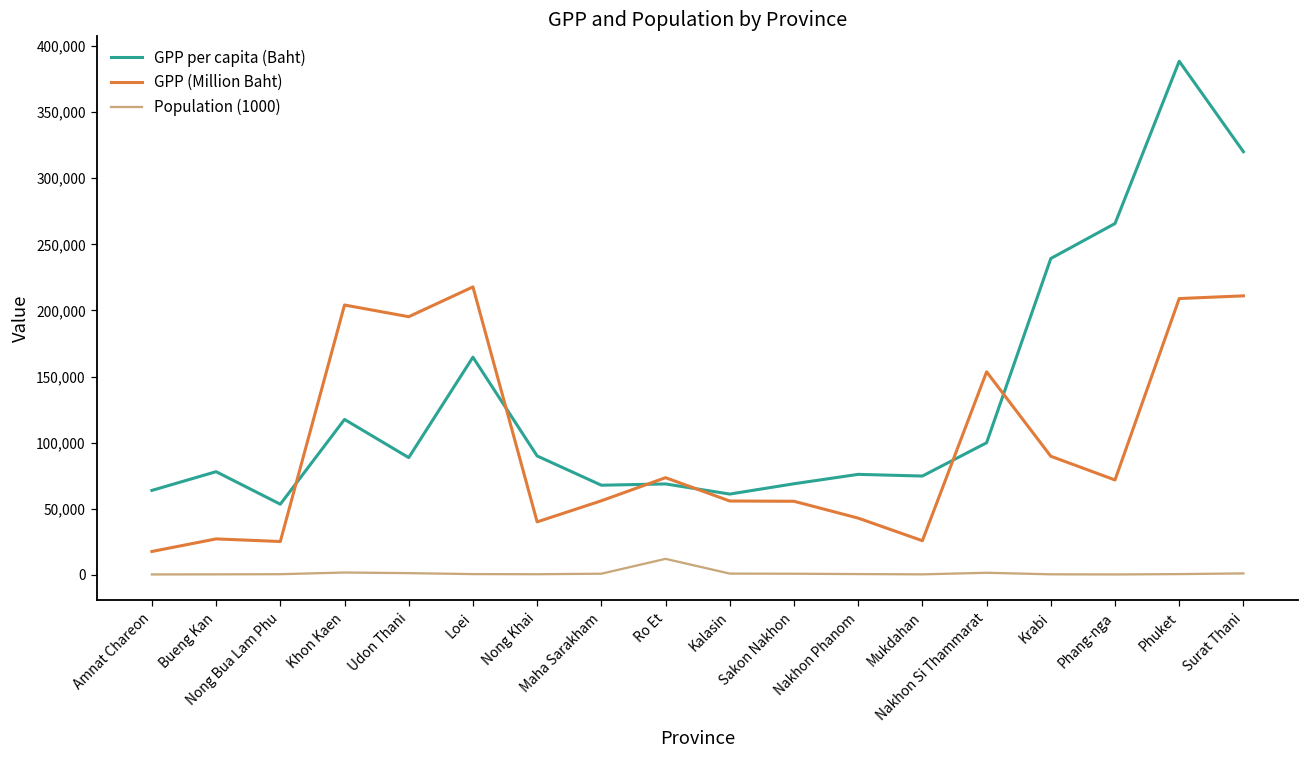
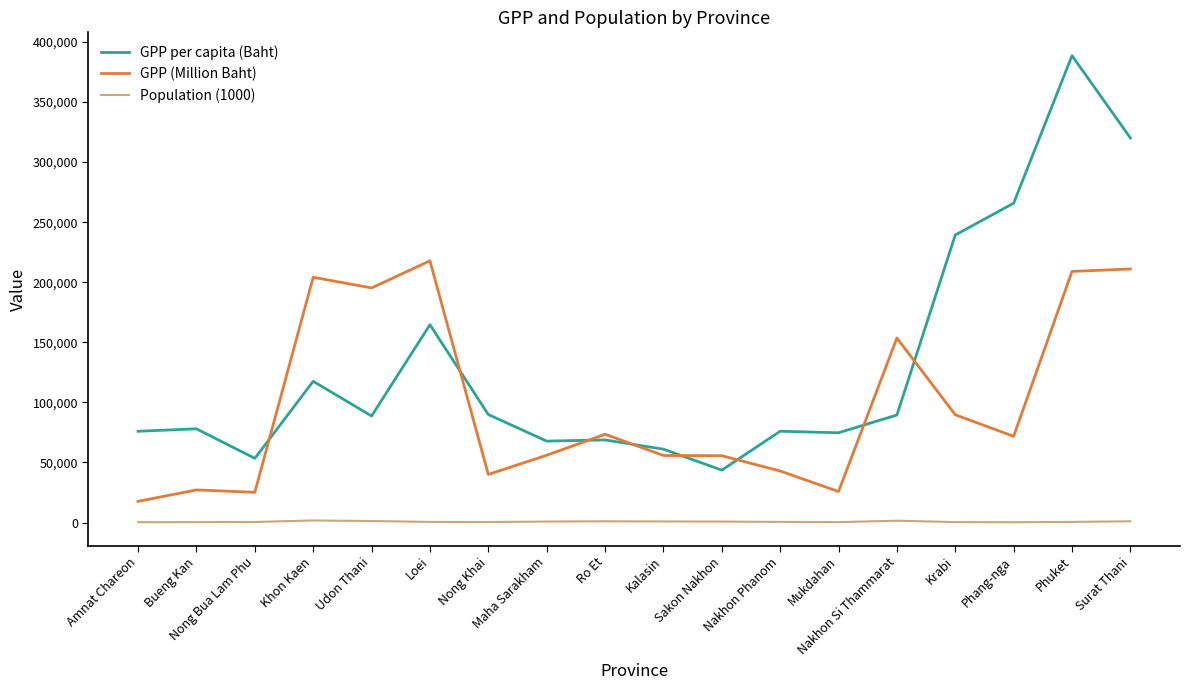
  {
    "GPP per capita (Baht)": {
-     "Amnat Chareon": "64,000",
+     "Amnat Chareon": "76,000",
      "Bueng Kan": "78,000",
      "Nong Bua Lam Phu": "53,000",
      "Khon Kaen": "118,000",
      "Udon Thani": "89,000",
      "Loei": "165,000",
      "Nong Khai": "90,000",
      "Maha Sarakham": "68,000",
      "Ro Et": "69,000",
      "Kalasin": "61,000",
-     "Sakon Nakhon": "69,000",
+     "Sakon Nakhon": "44,000",
      "Nakhon Phanom": "76,000",
      "Mukdahan": "75,000",
-     "Nakhon Si Thammarat": "100,000",
+     "Nakhon Si Thammarat": "89,000",
      "Krabi": "239,000",
      "Phang-nga": "266,000",
      "Phuket": "389,000",
      "Surat Thani": "320,000"
    },
    "GPP (Million Baht)": {
      "Amnat Chareon": "18,000",
      "Bueng Kan": "27,000",
      "Nong Bua Lam Phu": "25,000",
      "Khon Kaen": "204,000",
      "Udon Thani": "195,000",
      "Loei": "218,000",
      "Nong Khai": "40,000",
      "Maha Sarakham": "56,000",
      "Ro Et": "73,000",
      "Kalasin": "56,000",
      "Sakon Nakhon": "56,000",
      "Nakhon Phanom": "43,000",
      "Mukdahan": "26,000",
      "Nakhon Si Thammarat": "154,000",
      "Krabi": "90,000",
      "Phang-nga": "72,000",
      "Phuket": "209,000",
      "Surat Thani": "211,000"
    },
    "Population (1000)": {
      "Amnat Chareon": "0",
      "Bueng Kan": "0",
      "Nong Bua Lam Phu": "0",
      "Khon Kaen": "2,000",
      "Udon Thani": "1,000",
      "Loei": "1,000",
      "Nong Khai": "0",
      "Maha Sarakham": "1,000",
-     "Ro Et": "12,000",
+     "Ro Et": "1,000",
      "Kalasin": "1,000",
      "Sakon Nakhon": "1,000",
      "Nakhon Phanom": "1,000",
      "Mukdahan": "0",
      "Nakhon Si Thammarat": "2,000",
      "Krabi": "0",
      "Phang-nga": "0",
      "Phuket": "1,000",
      "Surat Thani": "1,000"
    }
  }
